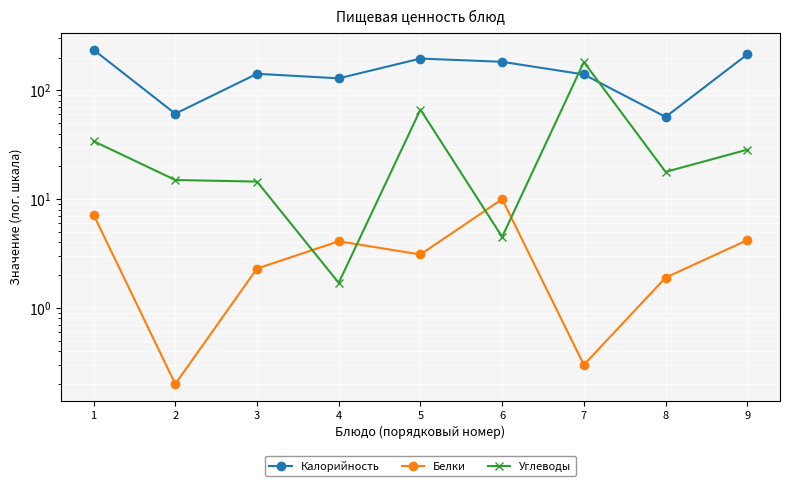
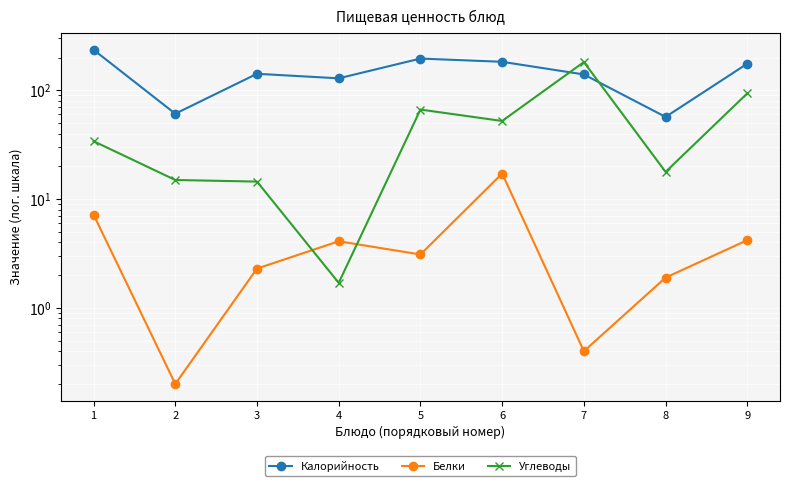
  {
    "Калорийность": {
      "1": 240,
      "2": 60,
      "3": 140,
      "4": 130,
      "5": 200,
      "6": 180,
      "7": 140,
      "8": 60,
-     "9": 210
+     "9": 180
    },
    "Белки": {
      "1": 7,
      "2": 0.2,
      "3": 2.3,
      "4": 4.1,
      "5": 3.1,
-     "6": 10,
-     "7": 0.3,
+     "6": 17,
+     "7": 0.4,
      "8": 1.9,
      "9": 4.2
    },
    "Углеводы": {
      "1": 34,
      "2": 15,
      "3": 15,
      "4": 1.7,
      "5": 70,
-     "6": 4.5,
+     "6": 50,
      "7": 180,
      "8": 18,
-     "9": 29
+     "9": 90
    }
  }
